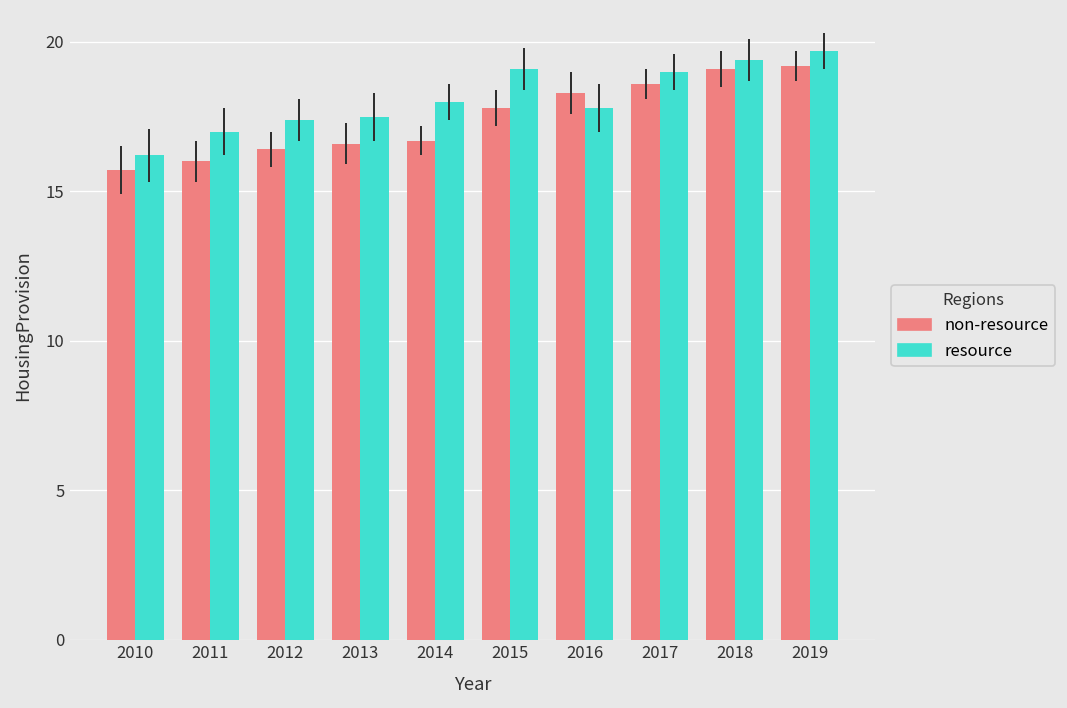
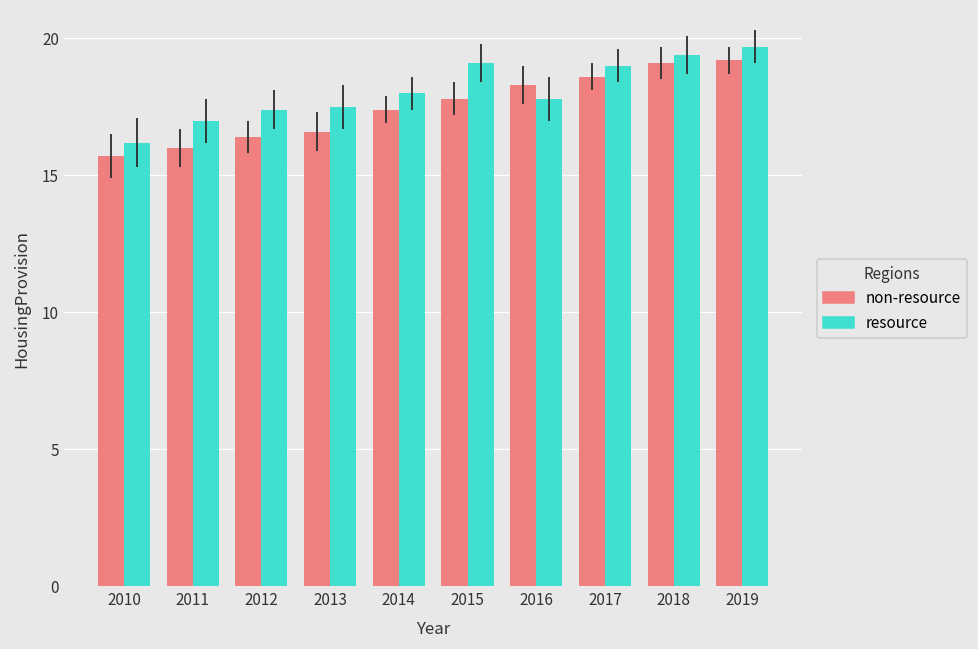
  {
    "non-resource": {
      "2010": 15.7,
      "2011": 16.0,
      "2012": 16.4,
      "2013": 16.6,
-     "2014": 16.7,
+     "2014": 17.4,
      "2015": 17.8,
      "2016": 18.3,
      "2017": 18.6,
      "2018": 19.1,
      "2019": 19.2
    },
    "resource": {
      "2010": 16.2,
      "2011": 17.0,
      "2012": 17.4,
      "2013": 17.5,
      "2014": 18.0,
      "2015": 19.1,
      "2016": 17.8,
      "2017": 19.0,
      "2018": 19.4,
      "2019": 19.7
    }
  }
